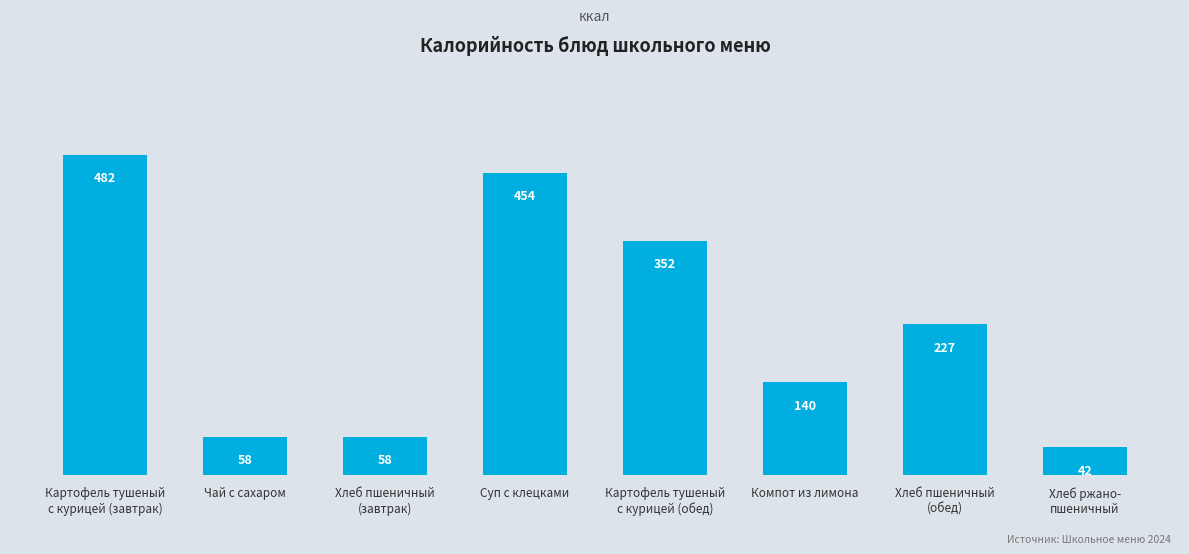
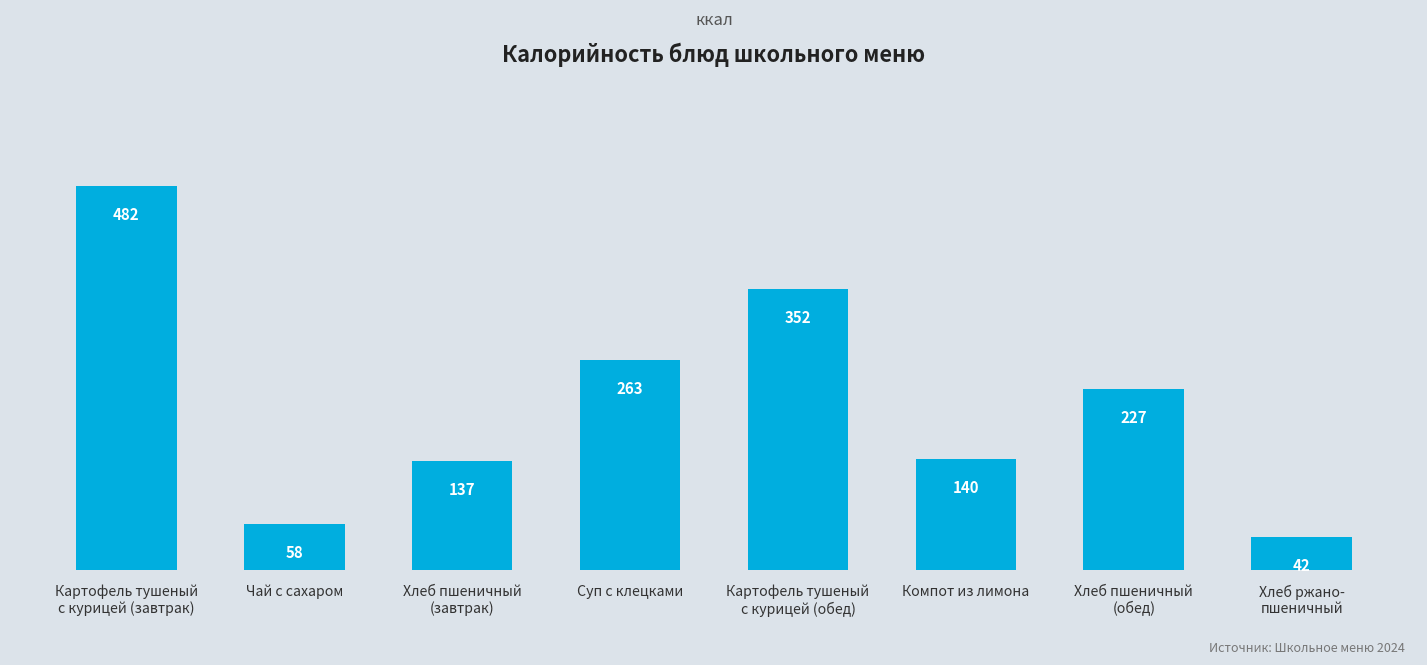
  {
    "Картофель тушеный с курицей (завтрак)": 482,
    "Чай с сахаром": 58,
-   "Хлеб пшеничный (завтрак)": 58,
-   "Суп с клецками": 454,
+   "Хлеб пшеничный (завтрак)": 137,
+   "Суп с клецками": 263,
    "Картофель тушеный с курицей (обед)": 352,
    "Компот из лимона": 140,
    "Хлеб пшеничный (обед)": 227,
    "Хлеб ржано- пшеничный": 42
  }
